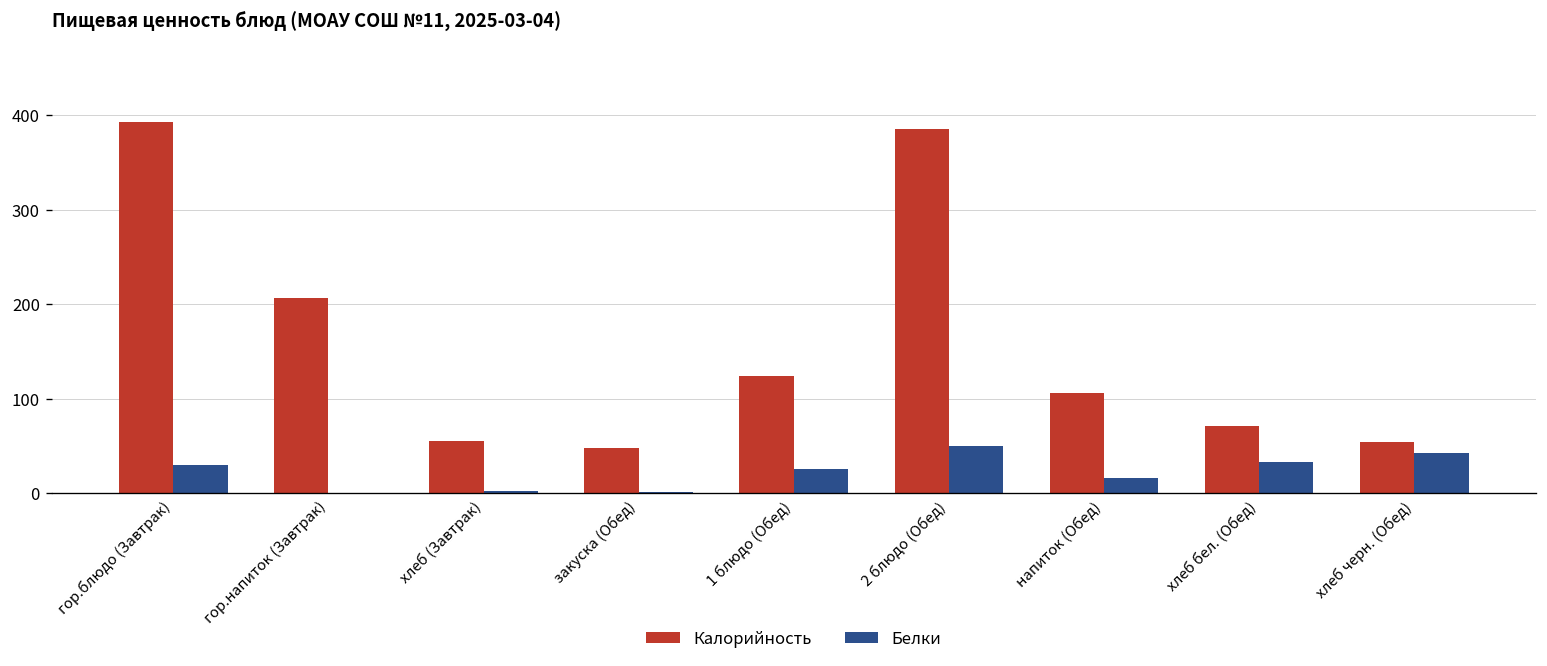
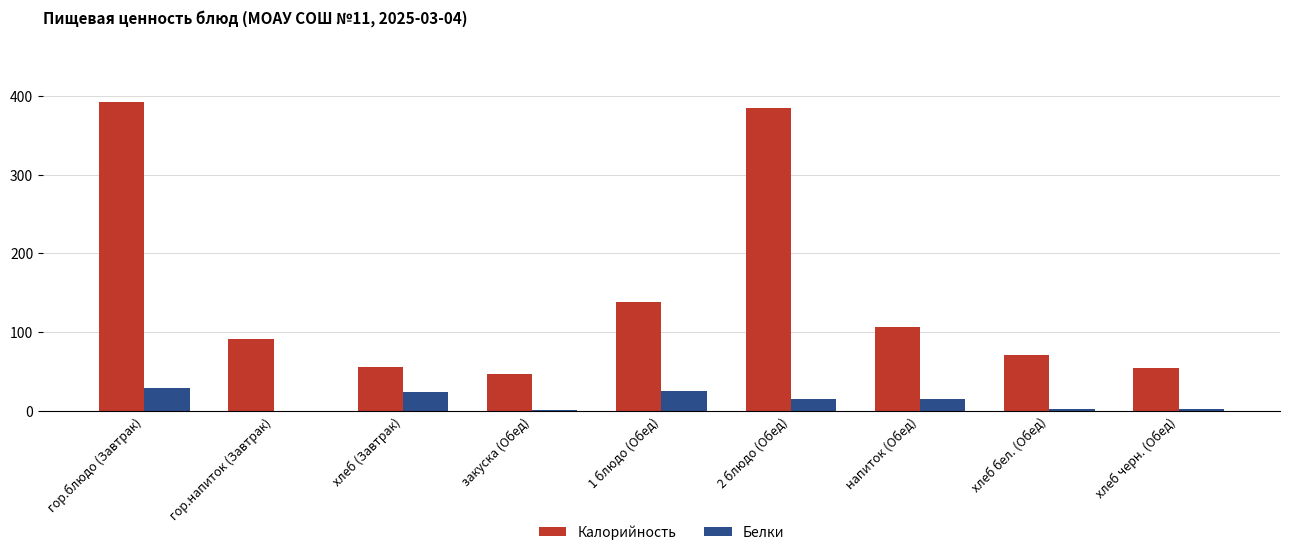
  {
    "Калорийность": {
      "гор.блюдо (Завтрак)": 390,
-     "гор.напиток (Завтрак)": 210,
+     "гор.напиток (Завтрак)": 90,
      "хлеб (Завтрак)": 60,
      "закуска (Обед)": 50,
-     "1 блюдо (Обед)": 120,
+     "1 блюдо (Обед)": 140,
      "2 блюдо (Обед)": 390,
      "напиток (Обед)": 110,
      "хлеб бел. (Обед)": 70,
      "хлеб черн. (Обед)": 50
    },
    "Белки": {
      "гор.блюдо (Завтрак)": 30,
      "гор.напиток (Завтрак)": 0,
-     "хлеб (Завтрак)": 0,
+     "хлеб (Завтрак)": 20,
      "1 блюдо (Обед)": 30,
-     "2 блюдо (Обед)": 50,
+     "2 блюдо (Обед)": 10,
      "напиток (Обед)": 20,
-     "хлеб бел. (Обед)": 30,
-     "хлеб черн. (Обед)": 40
+     "хлеб бел. (Обед)": 0,
+     "хлеб черн. (Обед)": 0
    }
  }
